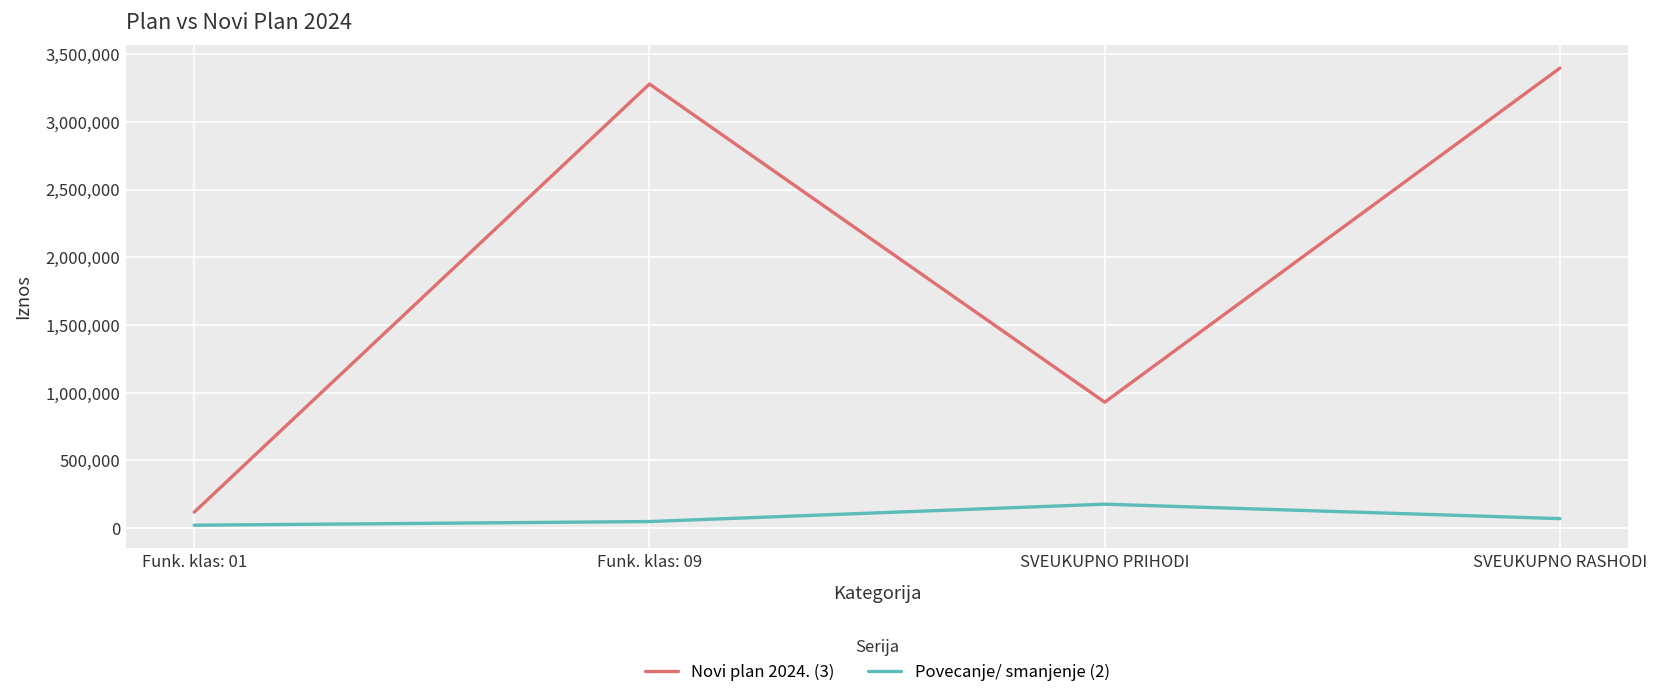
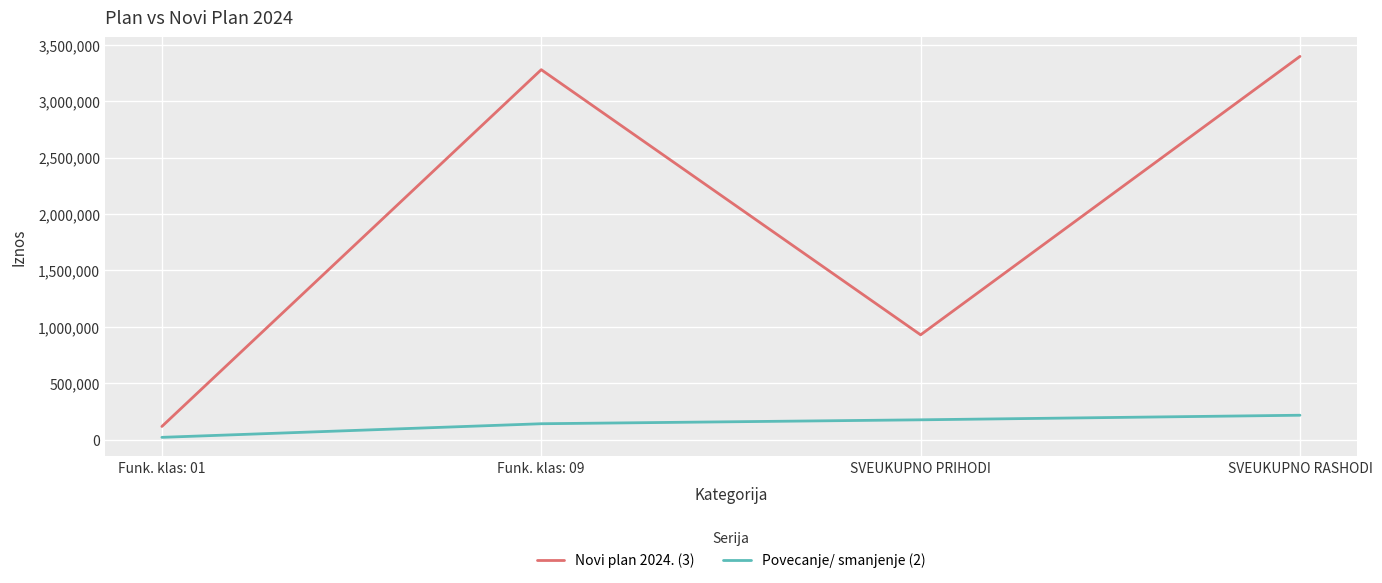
  {
    "Novi plan 2024. (3)": {
      "Funk. klas: 01": "120,000",
      "Funk. klas: 09": "3,280,000",
      "SVEUKUPNO PRIHODI": "930,000",
      "SVEUKUPNO RASHODI": "3,400,000"
    },
    "Povecanje/ smanjenje (2)": {
      "Funk. klas: 01": "20,000",
-     "Funk. klas: 09": "50,000",
+     "Funk. klas: 09": "140,000",
      "SVEUKUPNO PRIHODI": "180,000",
-     "SVEUKUPNO RASHODI": "70,000"
+     "SVEUKUPNO RASHODI": "220,000"
    }
  }
